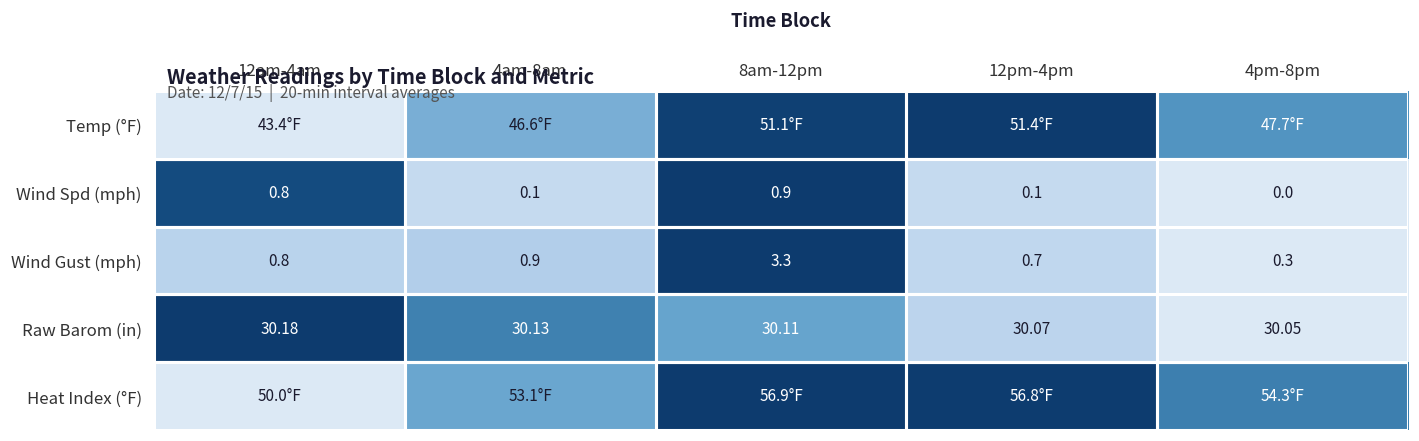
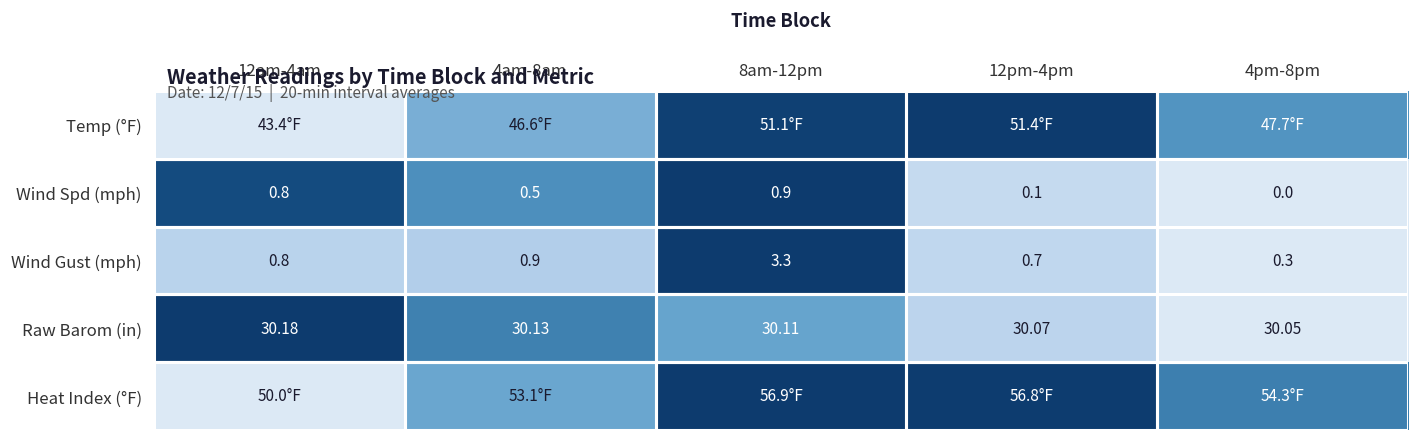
  {
    "Temp (°F)": {
      "12am-4am": "43.4°F",
      "4am-8am": "46.6°F",
      "8am-12pm": "51.1°F",
      "12pm-4pm": "51.4°F",
      "4pm-8pm": "47.7°F"
    },
    "Wind Spd (mph)": {
      "12am-4am": "0.8",
-     "4am-8am": "0.1",
+     "4am-8am": "0.5",
      "8am-12pm": "0.9",
      "12pm-4pm": "0.1",
      "4pm-8pm": "0.0"
    },
    "Wind Gust (mph)": {
      "12am-4am": "0.8",
      "4am-8am": "0.9",
      "8am-12pm": "3.3",
      "12pm-4pm": "0.7",
      "4pm-8pm": "0.3"
    },
    "Raw Barom (in)": {
      "12am-4am": "30.18",
      "4am-8am": "30.13",
      "8am-12pm": "30.11",
      "12pm-4pm": "30.07",
      "4pm-8pm": "30.05"
    },
    "Heat Index (°F)": {
      "12am-4am": "50.0°F",
      "4am-8am": "53.1°F",
      "8am-12pm": "56.9°F",
      "12pm-4pm": "56.8°F",
      "4pm-8pm": "54.3°F"
    }
  }
